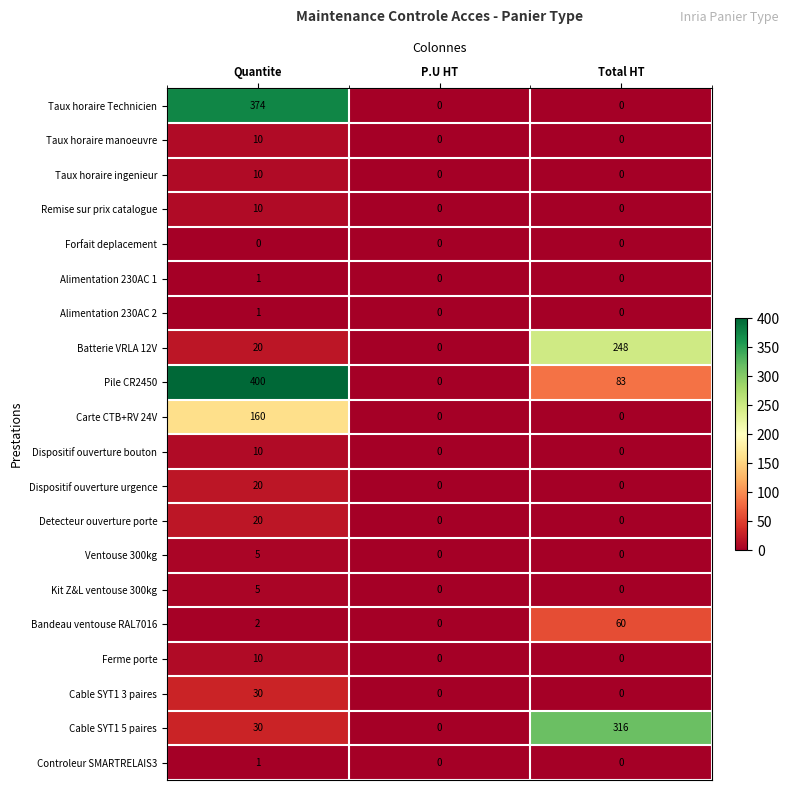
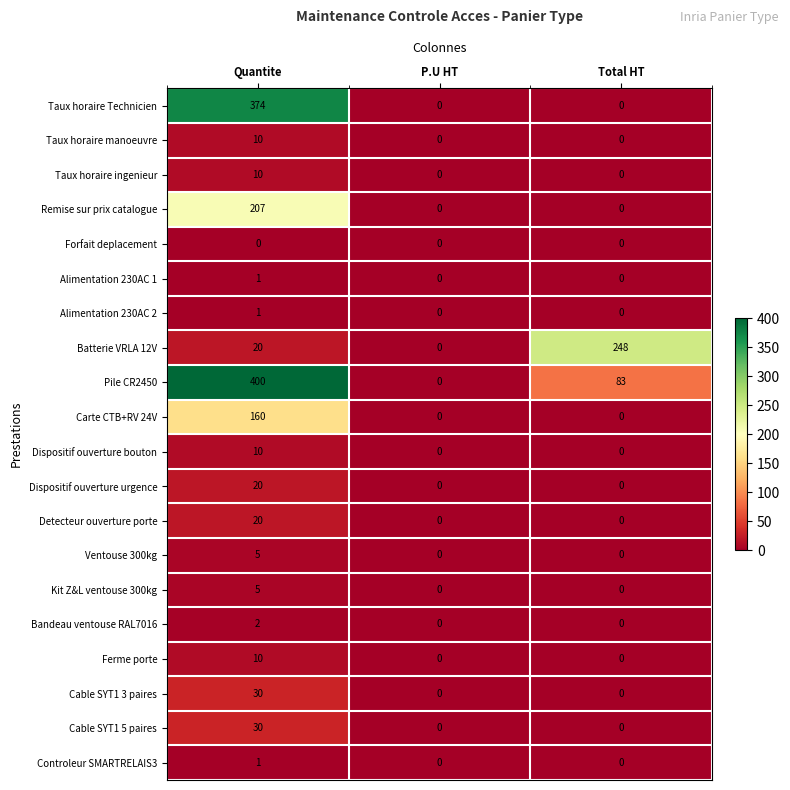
  {
    "Taux horaire Technicien": {
      "Quantite": 374,
      "P.U HT": 0,
      "Total HT": 0
    },
    "Taux horaire manoeuvre": {
      "Quantite": 10,
      "P.U HT": 0,
      "Total HT": 0
    },
    "Taux horaire ingenieur": {
      "Quantite": 10,
      "P.U HT": 0,
      "Total HT": 0
    },
    "Remise sur prix catalogue": {
-     "Quantite": 10,
+     "Quantite": 207,
      "P.U HT": 0,
      "Total HT": 0
    },
    "Forfait deplacement": {
      "Quantite": 0,
      "P.U HT": 0,
      "Total HT": 0
    },
    "Alimentation 230AC 1": {
      "Quantite": 1,
      "P.U HT": 0,
      "Total HT": 0
    },
    "Alimentation 230AC 2": {
      "Quantite": 1,
      "P.U HT": 0,
      "Total HT": 0
    },
    "Batterie VRLA 12V": {
      "Quantite": 20,
      "P.U HT": 0,
      "Total HT": 248
    },
    "Pile CR2450": {
      "Quantite": 400,
      "P.U HT": 0,
      "Total HT": 83
    },
    "Carte CTB+RV 24V": {
      "Quantite": 160,
      "P.U HT": 0,
      "Total HT": 0
    },
    "Dispositif ouverture bouton": {
      "Quantite": 10,
      "P.U HT": 0,
      "Total HT": 0
    },
    "Dispositif ouverture urgence": {
      "Quantite": 20,
      "P.U HT": 0,
      "Total HT": 0
    },
    "Detecteur ouverture porte": {
      "Quantite": 20,
      "P.U HT": 0,
      "Total HT": 0
    },
    "Ventouse 300kg": {
      "Quantite": 5,
      "P.U HT": 0,
      "Total HT": 0
    },
    "Kit Z&L ventouse 300kg": {
      "Quantite": 5,
      "P.U HT": 0,
      "Total HT": 0
    },
    "Bandeau ventouse RAL7016": {
      "Quantite": 2,
      "P.U HT": 0,
-     "Total HT": 60
+     "Total HT": 0
    },
    "Ferme porte": {
      "Quantite": 10,
      "P.U HT": 0,
      "Total HT": 0
    },
    "Cable SYT1 3 paires": {
      "Quantite": 30,
      "P.U HT": 0,
      "Total HT": 0
    },
    "Cable SYT1 5 paires": {
      "Quantite": 30,
      "P.U HT": 0,
-     "Total HT": 316
+     "Total HT": 0
    },
    "Controleur SMARTRELAIS3": {
      "Quantite": 1,
      "P.U HT": 0,
      "Total HT": 0
    }
  }
